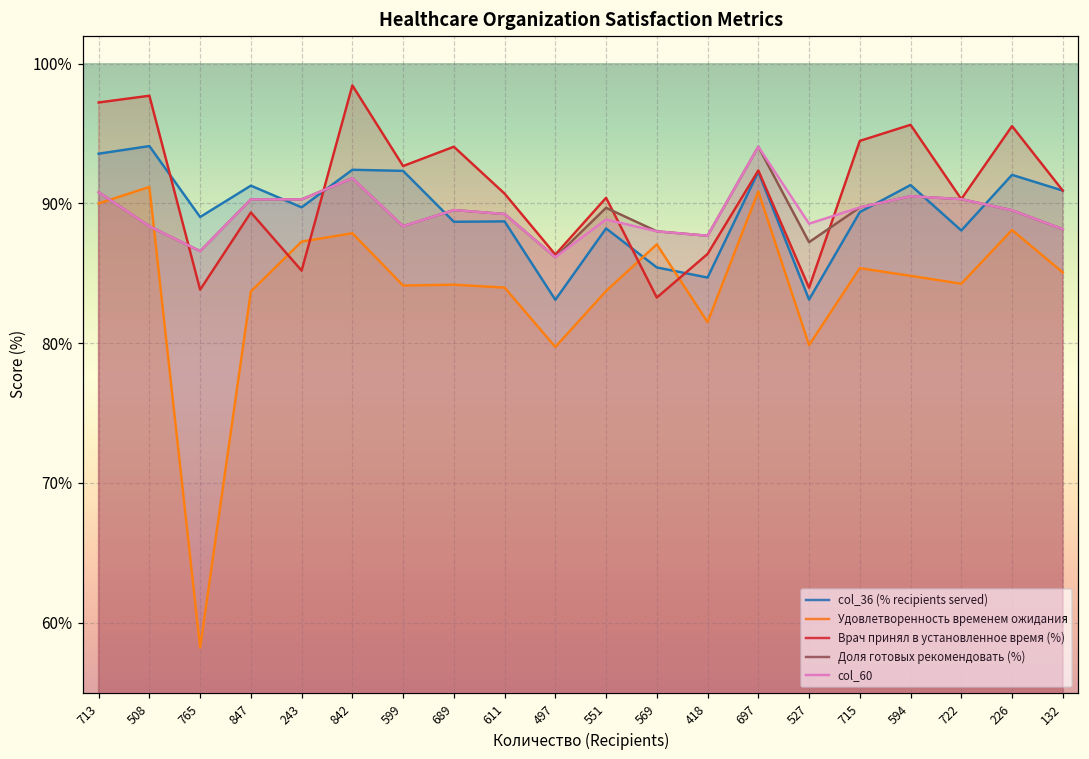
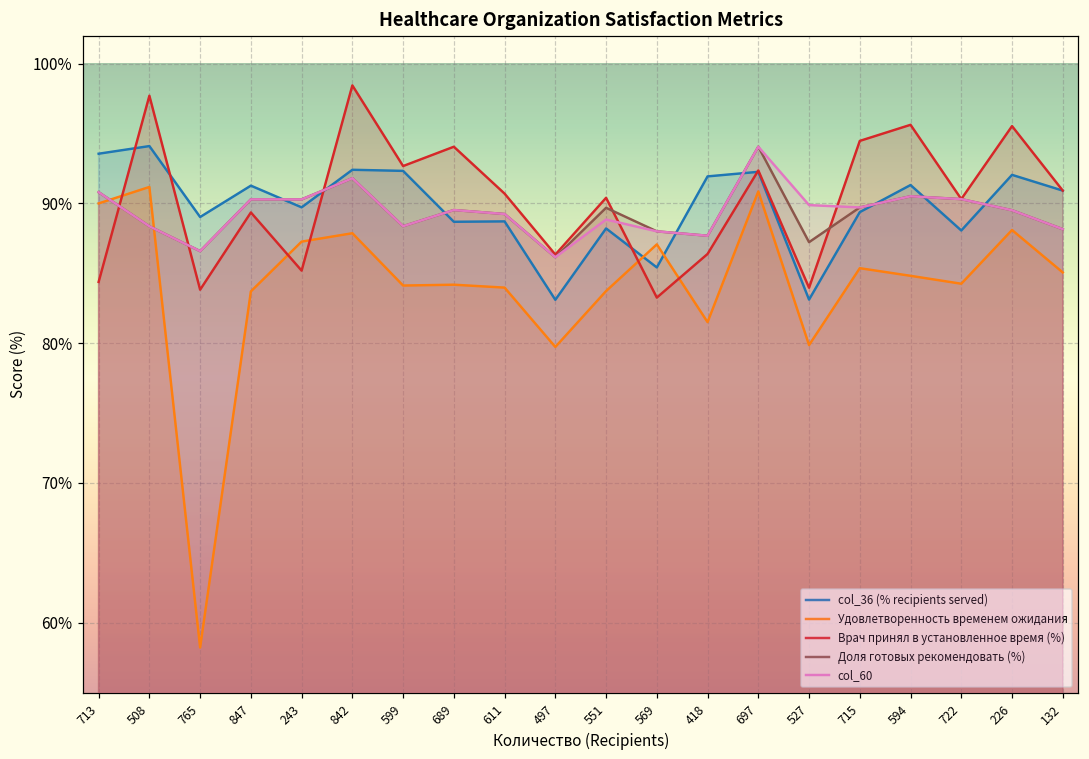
  {
    "col_36 (% recipients served)": {
      "713": "93.5%",
      "508": "94.1%",
      "765": "89.0%",
      "847": "91.3%",
      "243": "89.7%",
      "842": "92.4%",
      "599": "92.3%",
      "689": "88.7%",
      "611": "88.7%",
      "497": "83.1%",
      "551": "88.2%",
      "569": "85.4%",
-     "418": "84.7%",
+     "418": "91.9%",
      "527": "83.1%",
      "715": "89.4%",
      "594": "91.3%",
      "722": "88.1%",
      "226": "92.0%"
    },
    "Удовлетворенность временем ожидания": {
      "713": "90.0%",
      "508": "91.2%",
      "765": "58.2%",
      "847": "83.7%",
      "243": "87.3%",
      "842": "87.9%",
      "599": "84.1%",
      "689": "84.2%",
      "611": "84.0%",
      "497": "79.7%",
      "551": "83.7%",
      "569": "87.1%",
      "418": "81.5%",
      "697": "90.8%",
      "527": "79.9%",
      "715": "85.4%",
      "594": "84.8%",
      "722": "84.2%",
      "226": "88.1%",
      "132": "85.1%"
    },
    "Врач принял в установленное время (%)": {
-     "713": "97.2%",
+     "713": "84.4%",
      "508": "97.7%",
      "765": "83.8%",
      "847": "89.3%",
      "243": "85.2%",
      "842": "98.4%",
      "599": "92.7%",
      "689": "94.0%",
      "611": "90.7%",
      "551": "90.4%",
      "569": "83.3%",
      "418": "86.4%",
      "527": "84.0%",
      "715": "94.5%",
      "594": "95.6%",
      "226": "95.5%"
    },
    "Доля готовых рекомендовать (%)": {
      "551": "89.7%",
      "527": "87.2%"
    },
    "col_60": {
      "551": "88.8%",
-     "527": "88.5%"
+     "527": "89.9%"
    }
  }
